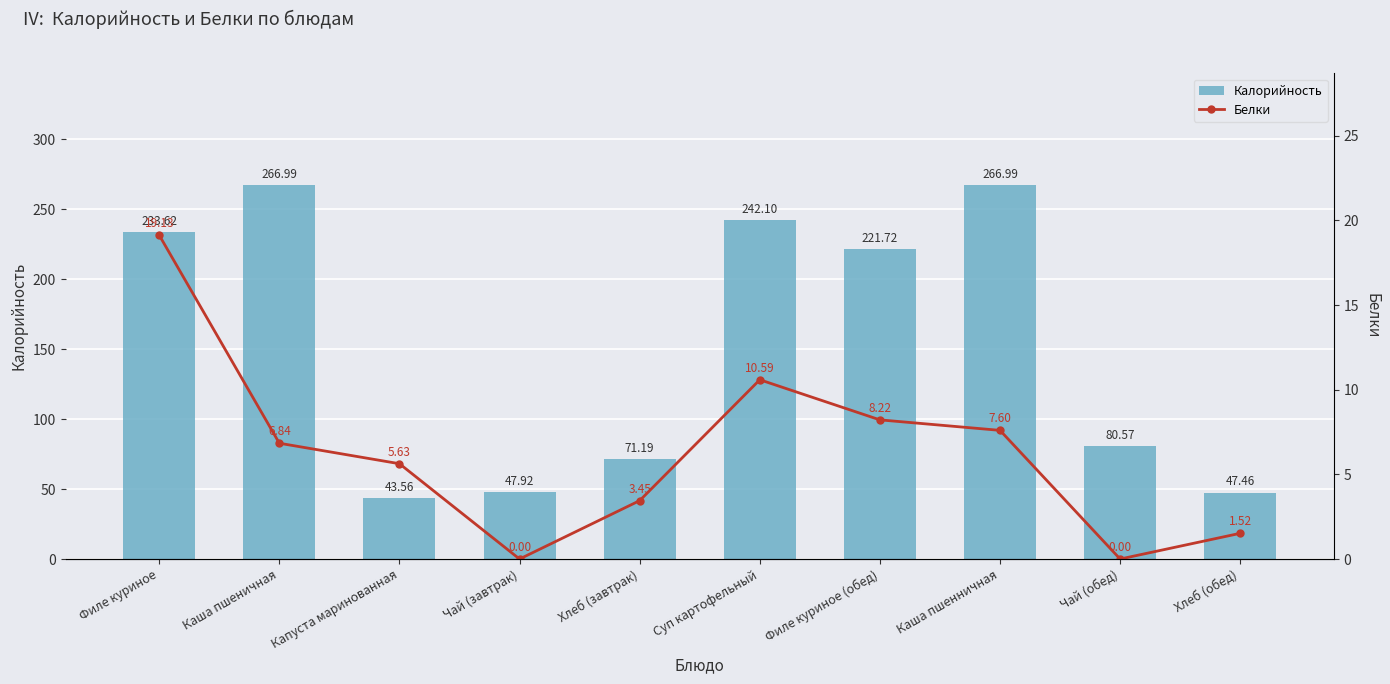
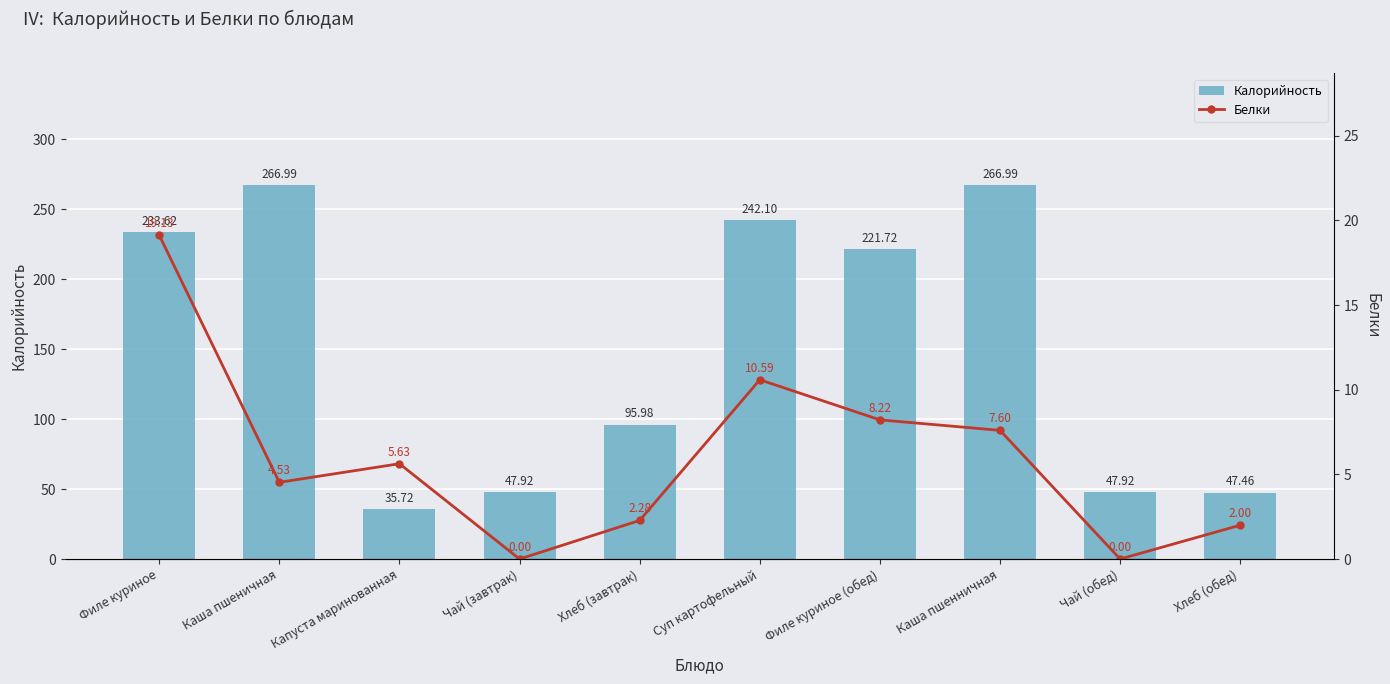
  {
    "Калорийность": {
      "Каша пшеничная": 266.99,
-     "Капуста маринованная": 43.56,
+     "Капуста маринованная": 35.72,
      "Чай (завтрак)": 47.92,
-     "Хлеб (завтрак)": 71.19,
+     "Хлеб (завтрак)": 95.98,
      "Суп картофельный": 242.10,
      "Филе куриное (обед)": 221.72,
      "Каша пшенничная": 266.99,
-     "Чай (обед)": 80.57,
+     "Чай (обед)": 47.92,
      "Хлеб (обед)": 47.46
    },
    "Белки": {
-     "Каша пшеничная": 6.84,
+     "Каша пшеничная": 4.53,
      "Капуста маринованная": 5.63,
      "Чай (завтрак)": 0.00,
-     "Хлеб (завтрак)": 3.45,
+     "Хлеб (завтрак)": 2.28,
      "Суп картофельный": 10.59,
      "Филе куриное (обед)": 8.22,
      "Каша пшенничная": 7.60,
      "Чай (обед)": 0.00,
-     "Хлеб (обед)": 1.52
+     "Хлеб (обед)": 2.00
    }
  }
